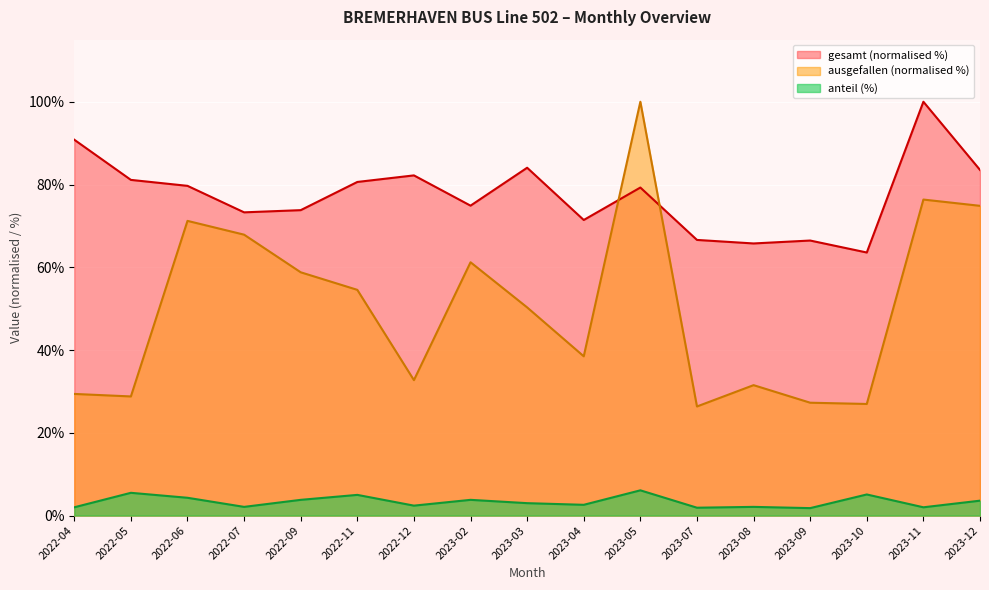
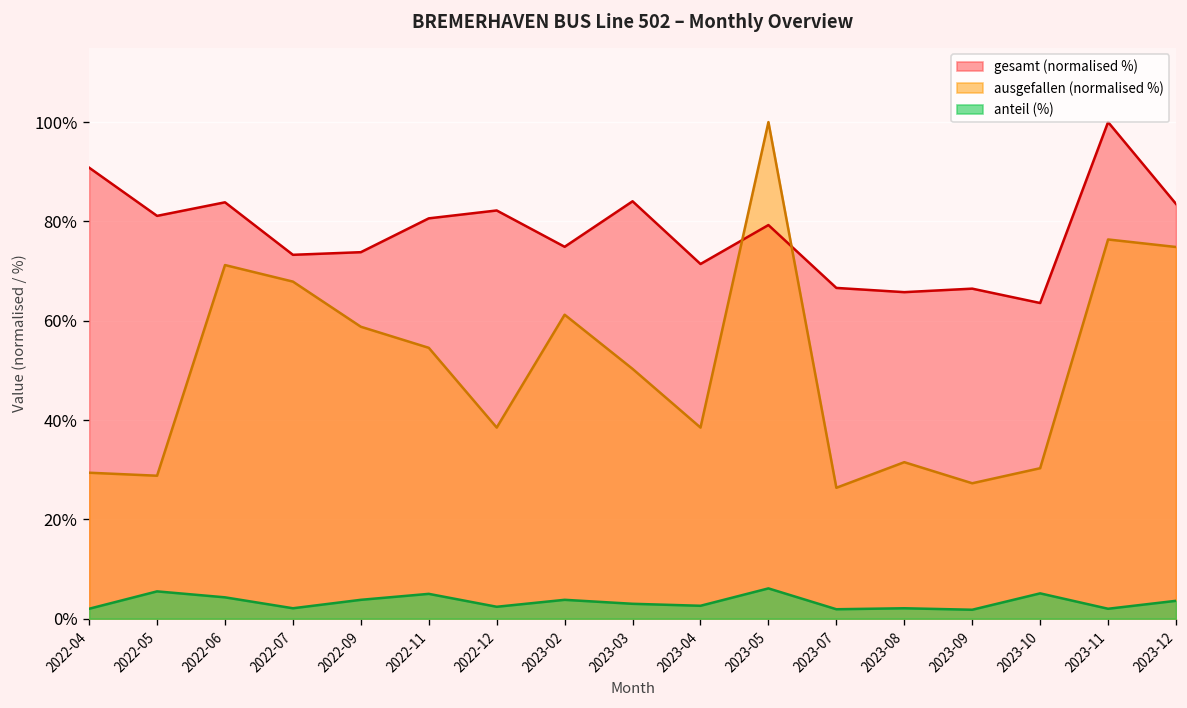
  {
    "gesamt (normalised %)": {
      "2022-04": "91%",
      "2022-05": "81%",
-     "2022-06": "80%",
+     "2022-06": "84%",
      "2022-07": "73%",
      "2022-09": "74%",
      "2022-11": "81%",
      "2022-12": "82%",
      "2023-02": "75%",
      "2023-03": "84%",
      "2023-04": "71%",
      "2023-05": "79%",
      "2023-07": "67%",
      "2023-08": "66%",
      "2023-09": "66%",
      "2023-10": "64%",
      "2023-11": "100%",
      "2023-12": "84%"
    },
    "ausgefallen (normalised %)": {
      "2022-04": "29%",
      "2022-05": "29%",
      "2022-06": "71%",
      "2022-07": "68%",
      "2022-09": "59%",
      "2022-11": "55%",
-     "2022-12": "33%",
+     "2022-12": "38%",
      "2023-02": "61%",
      "2023-03": "50%",
      "2023-04": "38%",
      "2023-05": "100%",
      "2023-07": "26%",
      "2023-08": "32%",
      "2023-09": "27%",
-     "2023-10": "27%",
+     "2023-10": "30%",
      "2023-11": "76%",
      "2023-12": "75%"
    },
    "anteil (%)": {
      "2022-04": "2%",
      "2022-05": "6%",
      "2022-06": "4%",
      "2022-07": "2%",
      "2022-09": "4%",
      "2022-11": "5%",
      "2022-12": "2%",
      "2023-02": "4%",
      "2023-03": "3%",
      "2023-04": "3%",
      "2023-05": "6%",
      "2023-07": "2%",
      "2023-08": "2%",
      "2023-09": "2%",
      "2023-10": "5%",
      "2023-11": "2%",
      "2023-12": "4%"
    }
  }
